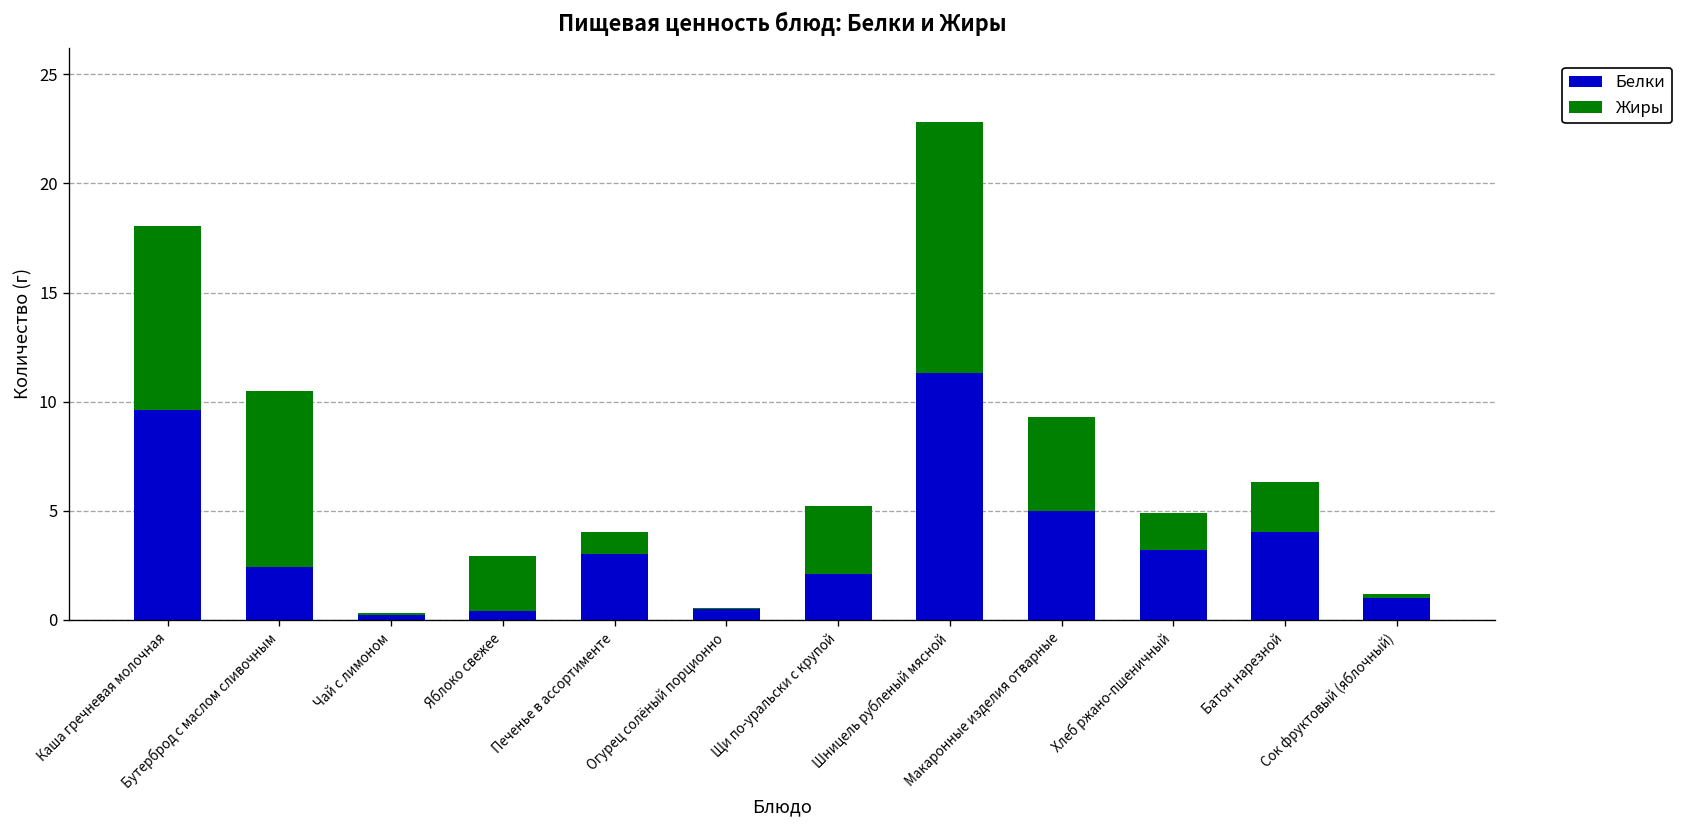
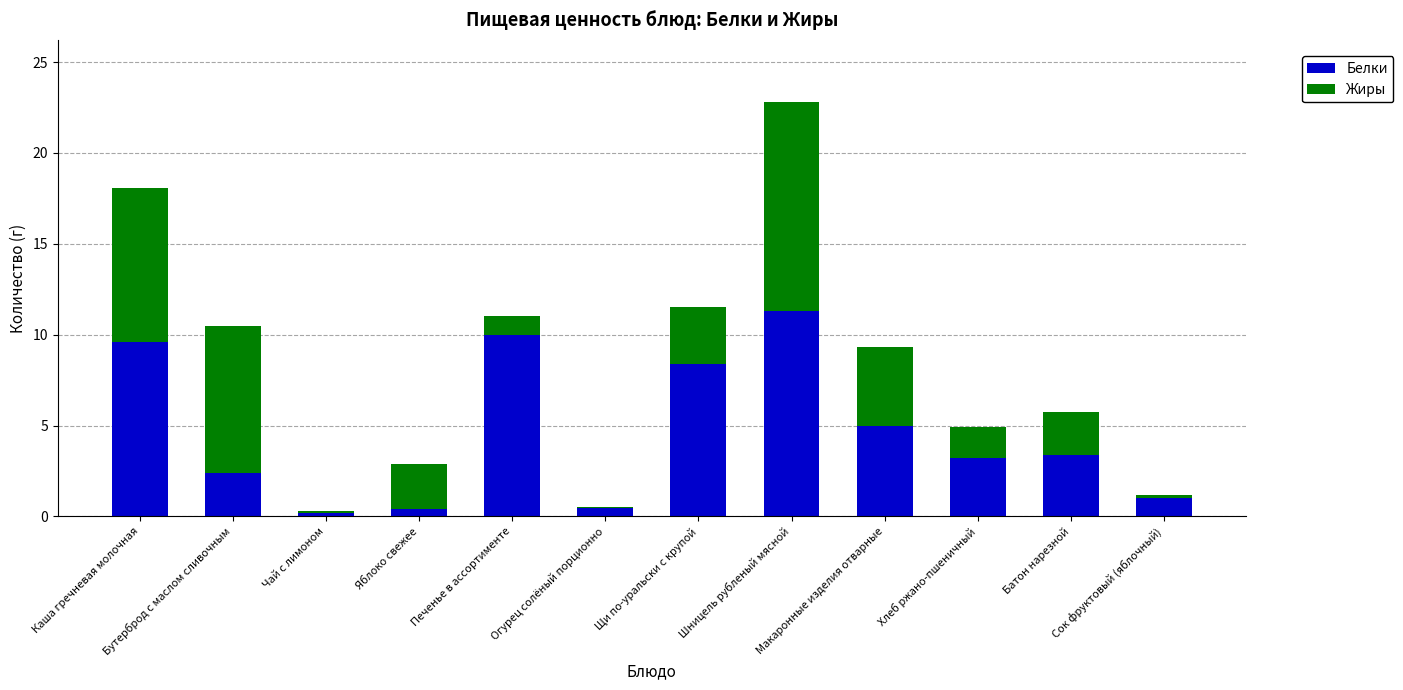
  {
    "Белки": {
      "Каша гречневая молочная": 9.6,
      "Бутерброд с маслом сливочным": 2.4,
      "Чай с лимоном": 0.2,
      "Яблоко свежее": 0.4,
-     "Печенье в ассортименте": 3,
+     "Печенье в ассортименте": 10,
      "Огурец солёный порционно": 0.5,
-     "Щи по-уральски с крупой": 2.1,
+     "Щи по-уральски с крупой": 8.4,
      "Шницель рубленый мясной": 11.3,
      "Макаронные изделия отварные": 5.0,
      "Хлеб ржано-пшеничный": 3.2,
-     "Батон нарезной": 4.0,
+     "Батон нарезной": 3.4,
      "Сок фруктовый (яблочный)": 1.0
    },
    "Жиры": {
      "Каша гречневая молочная": 8.5,
      "Бутерброд с маслом сливочным": 8.1,
      "Яблоко свежее": 2.5,
      "Печенье в ассортименте": 1.0,
      "Щи по-уральски с крупой": 3.1,
      "Шницель рубленый мясной": 11.5,
      "Макаронные изделия отварные": 4.3,
      "Хлеб ржано-пшеничный": 1.7,
      "Батон нарезной": 2.3,
      "Сок фруктовый (яблочный)": 0.2
    }
  }
